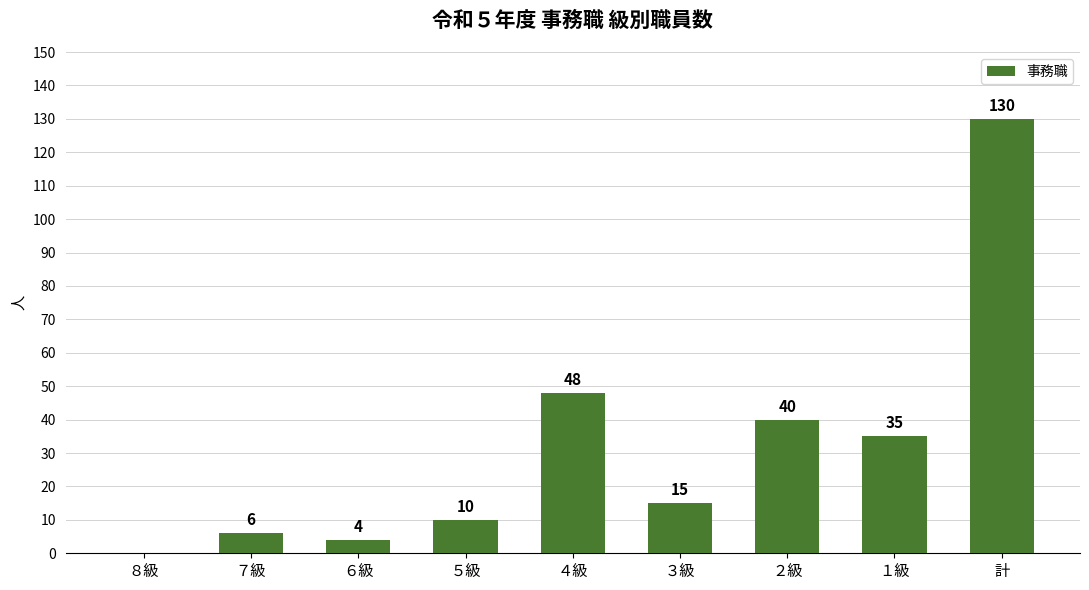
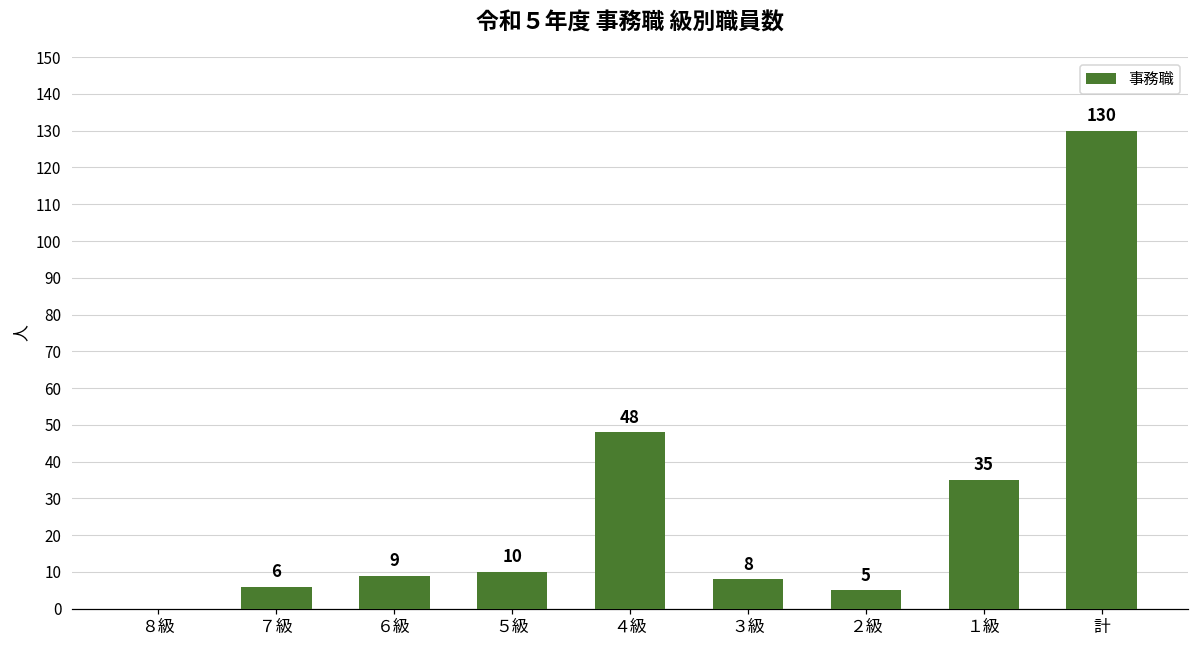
  {
    "７級": 6,
-   "６級": 4,
+   "６級": 9,
    "５級": 10,
    "４級": 48,
-   "３級": 15,
-   "２級": 40,
+   "３級": 8,
+   "２級": 5,
    "１級": 35,
    "計": 130
  }
